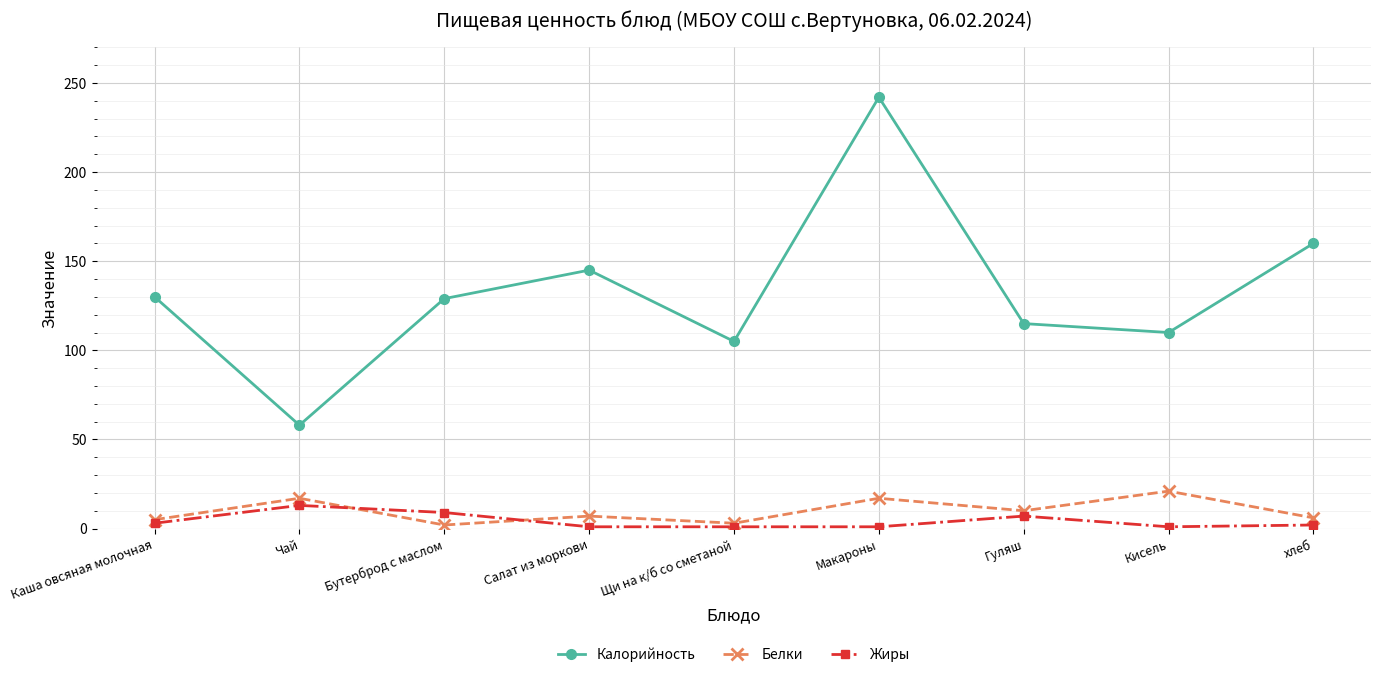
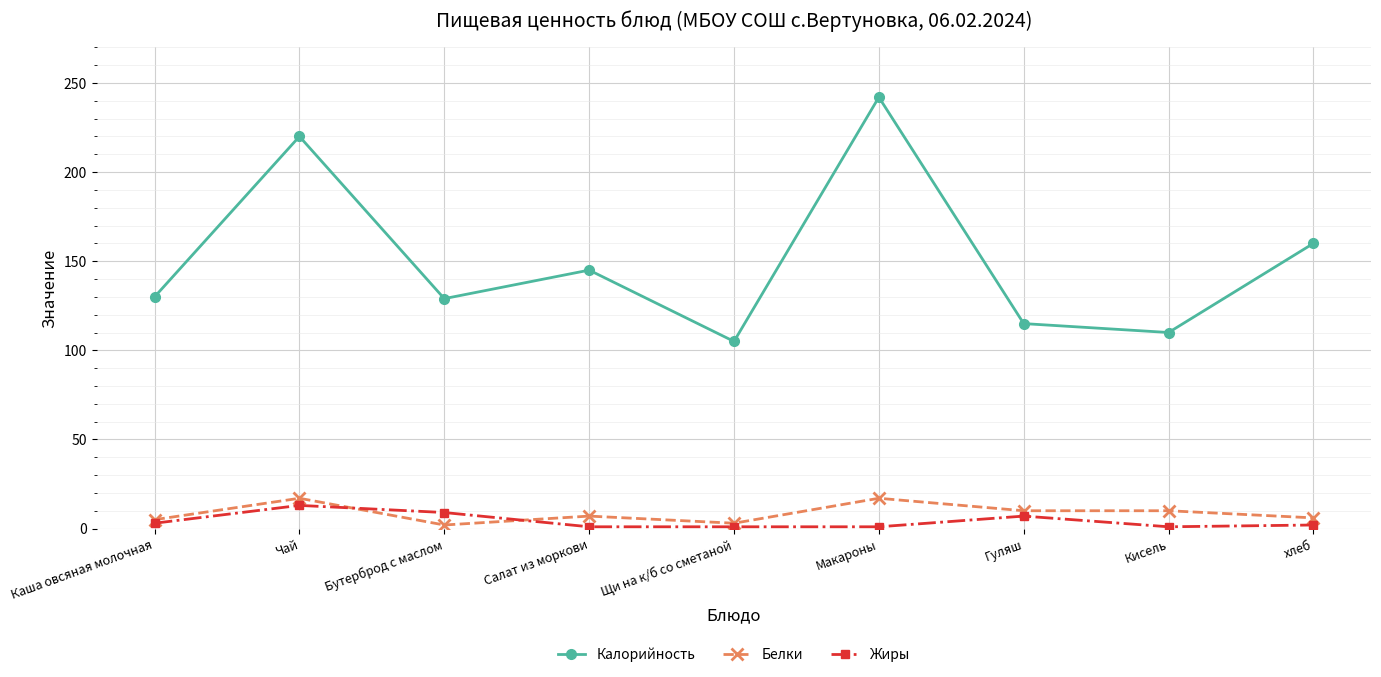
  {
    "Калорийность": {
      "Каша овсяная молочная": 130,
-     "Чай": 58,
+     "Чай": 220,
      "Бутерброд с маслом": 129,
      "Салат из моркови": 145,
      "Щи на к/б со сметаной": 105,
      "Макароны": 242,
      "Гуляш": 115,
      "Кисель": 110,
      "хлеб": 160
    },
    "Белки": {
      "Каша овсяная молочная": 5,
      "Чай": 17,
      "Бутерброд с маслом": 2,
      "Салат из моркови": 7,
      "Щи на к/б со сметаной": 3,
      "Макароны": 17,
      "Гуляш": 10,
-     "Кисель": 21,
+     "Кисель": 10,
      "хлеб": 6
    },
    "Жиры": {
      "Каша овсяная молочная": 3,
      "Чай": 13,
      "Бутерброд с маслом": 9,
      "Салат из моркови": 1,
      "Щи на к/б со сметаной": 1,
      "Макароны": 1,
      "Гуляш": 7,
      "Кисель": 1,
      "хлеб": 2
    }
  }
